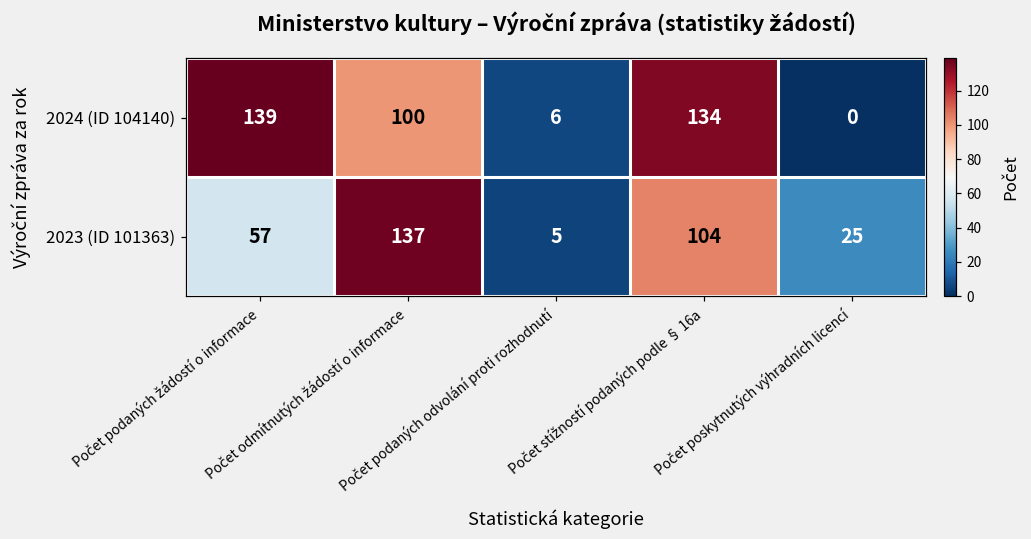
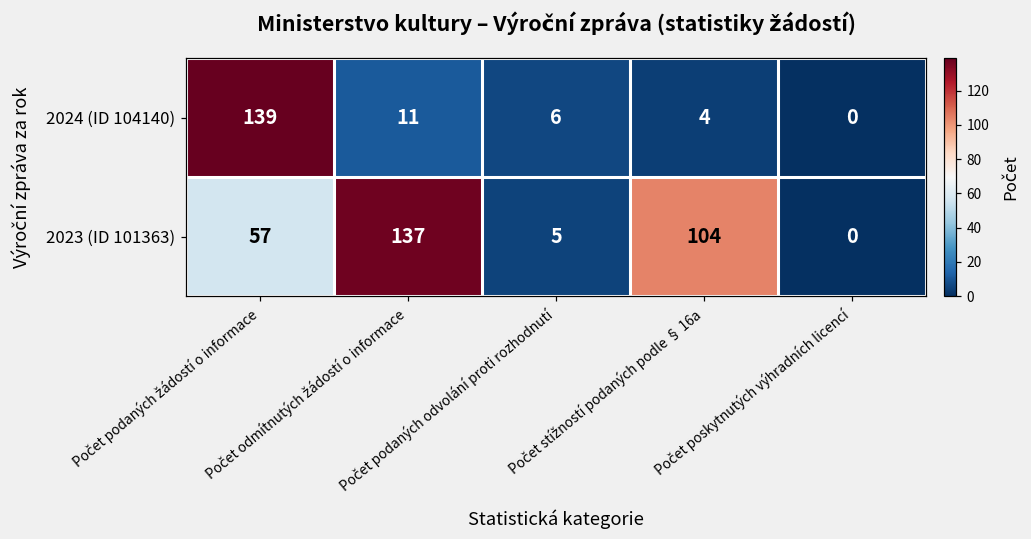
  {
    "2024 (ID 104140)": {
      "Počet podaných žádostí o informace": 139,
-     "Počet odmítnutých žádostí o informace": 100,
+     "Počet odmítnutých žádostí o informace": 11,
      "Počet podaných odvolání proti rozhodnutí": 6,
-     "Počet stížností podaných podle § 16a": 134,
+     "Počet stížností podaných podle § 16a": 4,
      "Počet poskytnutých výhradních licencí": 0
    },
    "2023 (ID 101363)": {
      "Počet podaných žádostí o informace": 57,
      "Počet odmítnutých žádostí o informace": 137,
      "Počet podaných odvolání proti rozhodnutí": 5,
      "Počet stížností podaných podle § 16a": 104,
-     "Počet poskytnutých výhradních licencí": 25
+     "Počet poskytnutých výhradních licencí": 0
    }
  }
